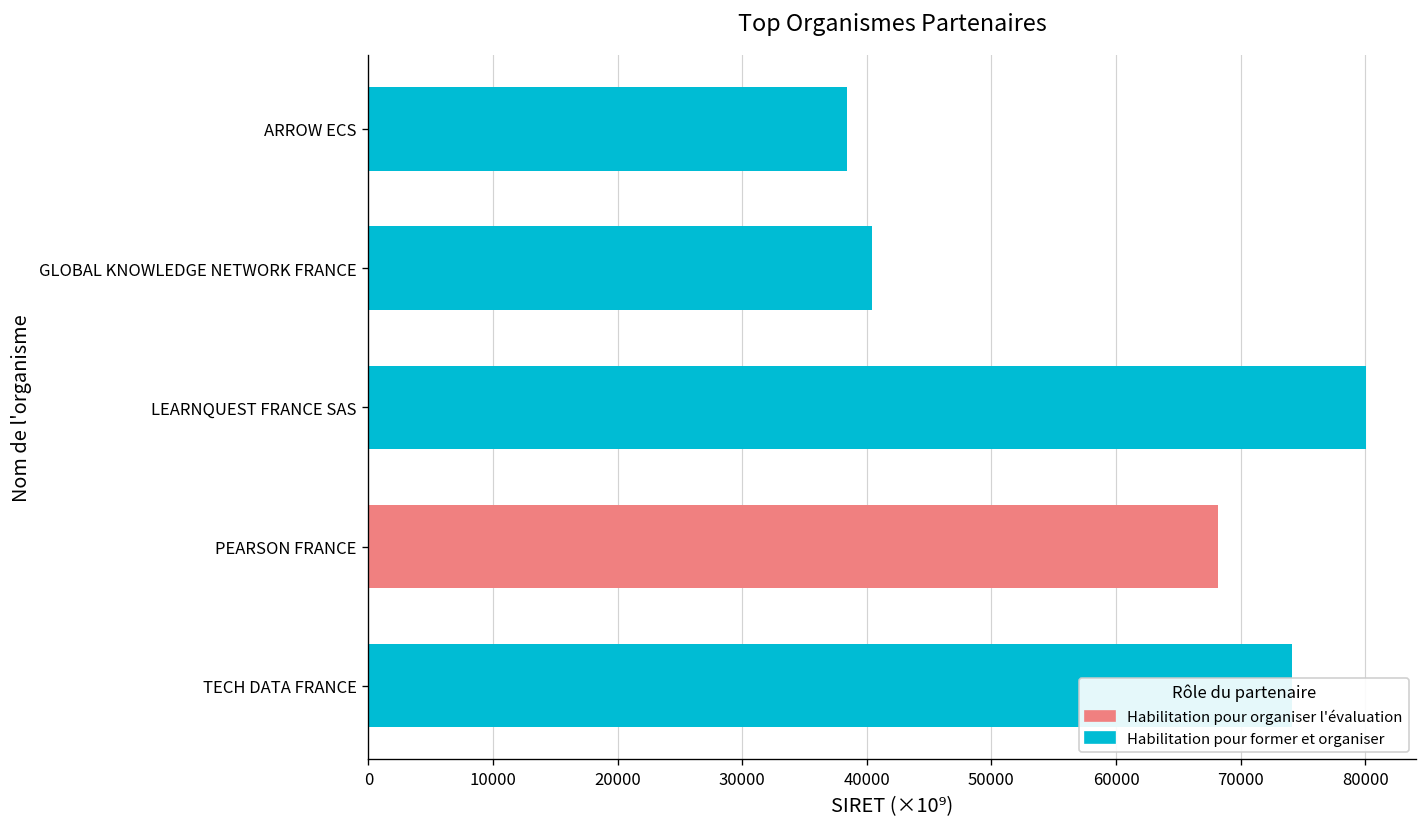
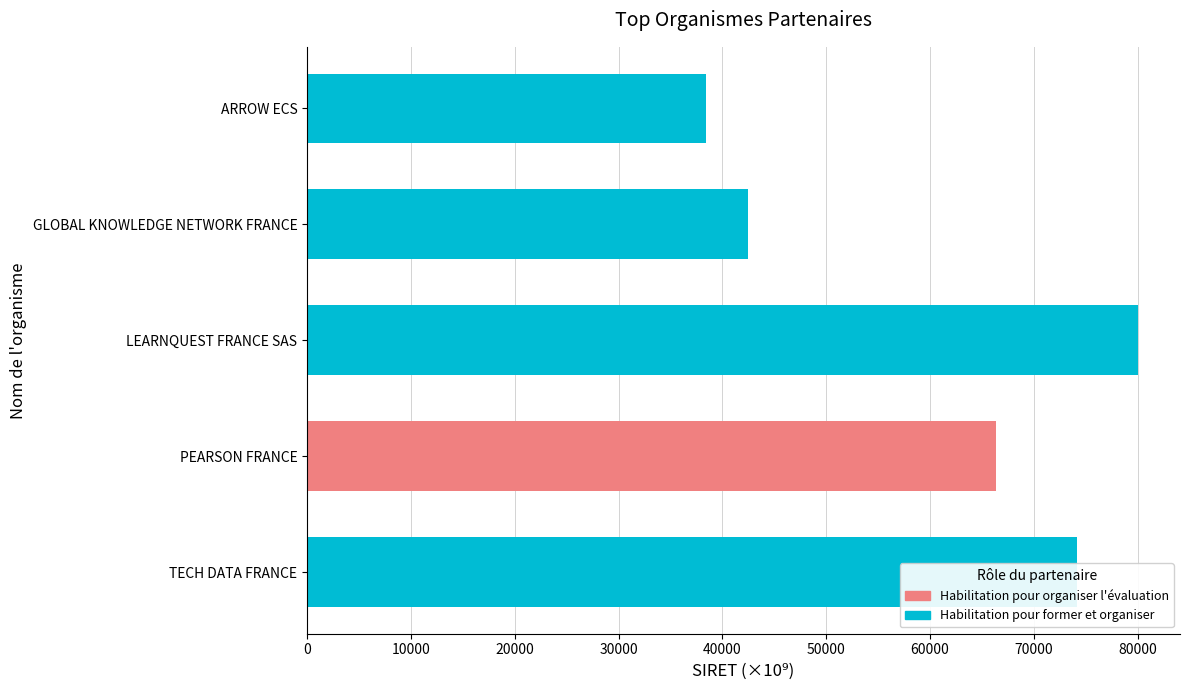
  {
    "ARROW ECS": 38400,
-   "GLOBAL KNOWLEDGE NETWORK FRANCE": 40400,
+   "GLOBAL KNOWLEDGE NETWORK FRANCE": 42500,
    "LEARNQUEST FRANCE SAS": 80100,
-   "PEARSON FRANCE": 68200
+   "PEARSON FRANCE": 66400
  }
